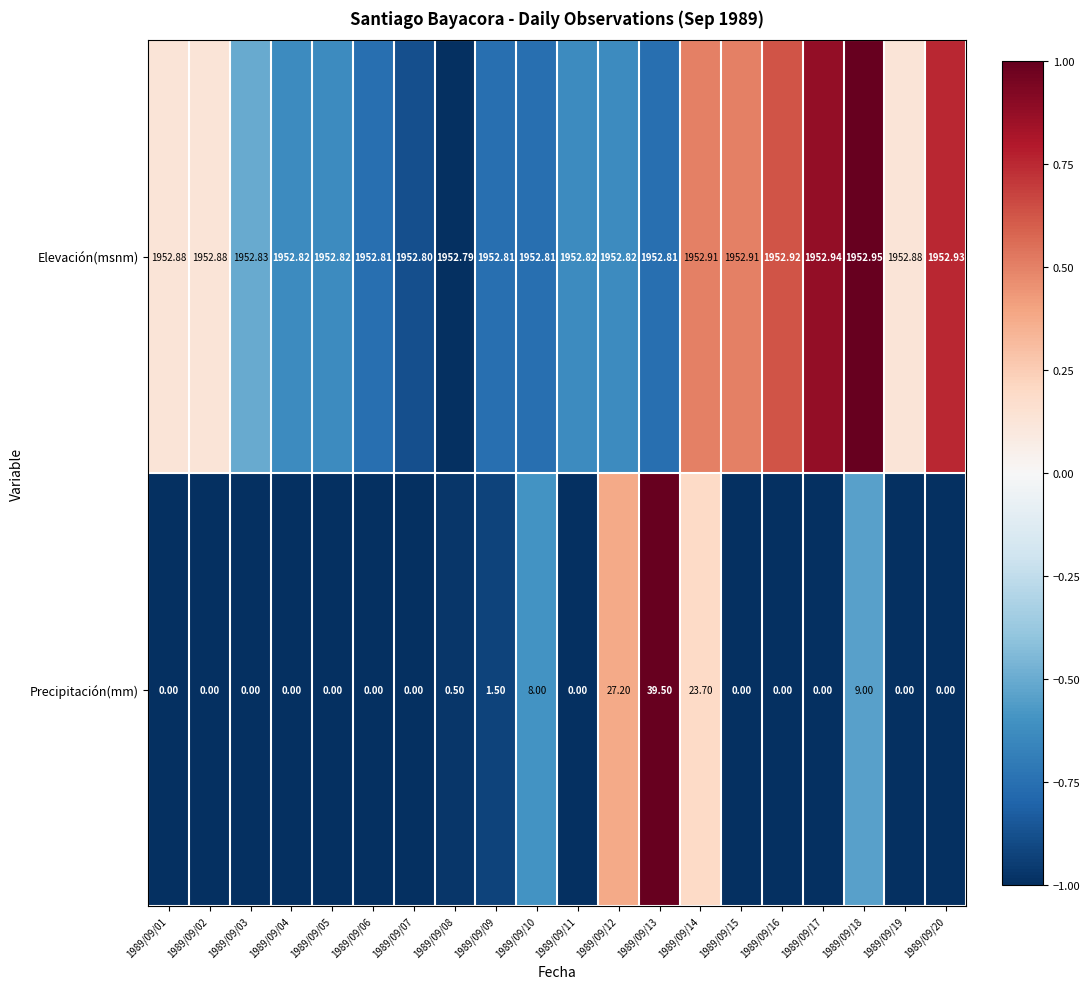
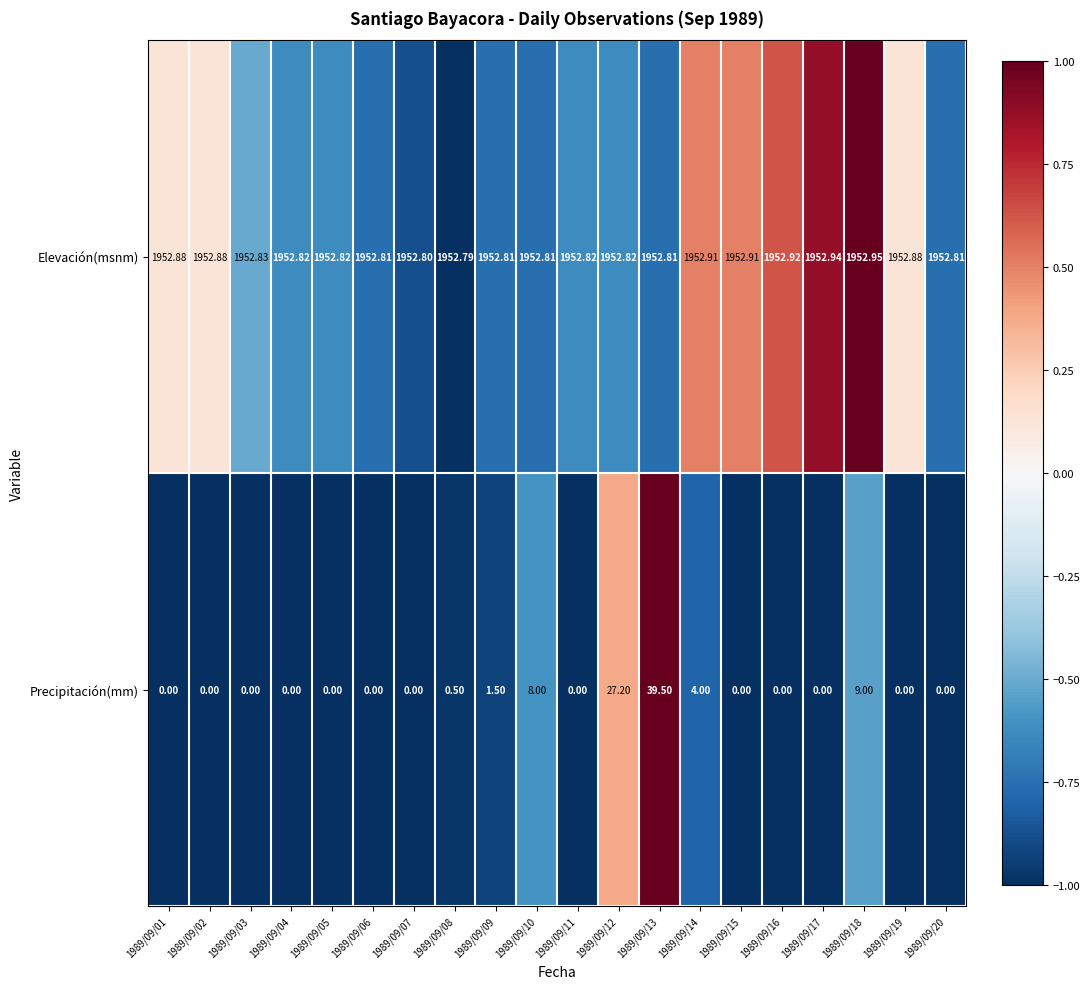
  {
    "Elevación(msnm)": {
      "1989/09/01": 1952.88,
      "1989/09/02": 1952.88,
      "1989/09/03": 1952.83,
      "1989/09/04": 1952.82,
      "1989/09/05": 1952.82,
      "1989/09/06": 1952.81,
      "1989/09/07": 1952.80,
      "1989/09/08": 1952.79,
      "1989/09/09": 1952.81,
      "1989/09/10": 1952.81,
      "1989/09/11": 1952.82,
      "1989/09/12": 1952.82,
      "1989/09/13": 1952.81,
      "1989/09/14": 1952.91,
      "1989/09/15": 1952.91,
      "1989/09/16": 1952.92,
      "1989/09/17": 1952.94,
      "1989/09/18": 1952.95,
      "1989/09/19": 1952.88,
-     "1989/09/20": 1952.93
+     "1989/09/20": 1952.81
    },
    "Precipitación(mm)": {
      "1989/09/01": 0.00,
      "1989/09/02": 0.00,
      "1989/09/03": 0.00,
      "1989/09/04": 0.00,
      "1989/09/05": 0.00,
      "1989/09/06": 0.00,
      "1989/09/07": 0.00,
      "1989/09/08": 0.50,
      "1989/09/09": 1.50,
      "1989/09/10": 8.00,
      "1989/09/11": 0.00,
      "1989/09/12": 27.20,
      "1989/09/13": 39.50,
-     "1989/09/14": 23.70,
+     "1989/09/14": 4.00,
      "1989/09/15": 0.00,
      "1989/09/16": 0.00,
      "1989/09/17": 0.00,
      "1989/09/18": 9.00,
      "1989/09/19": 0.00,
      "1989/09/20": 0.00
    }
  }
